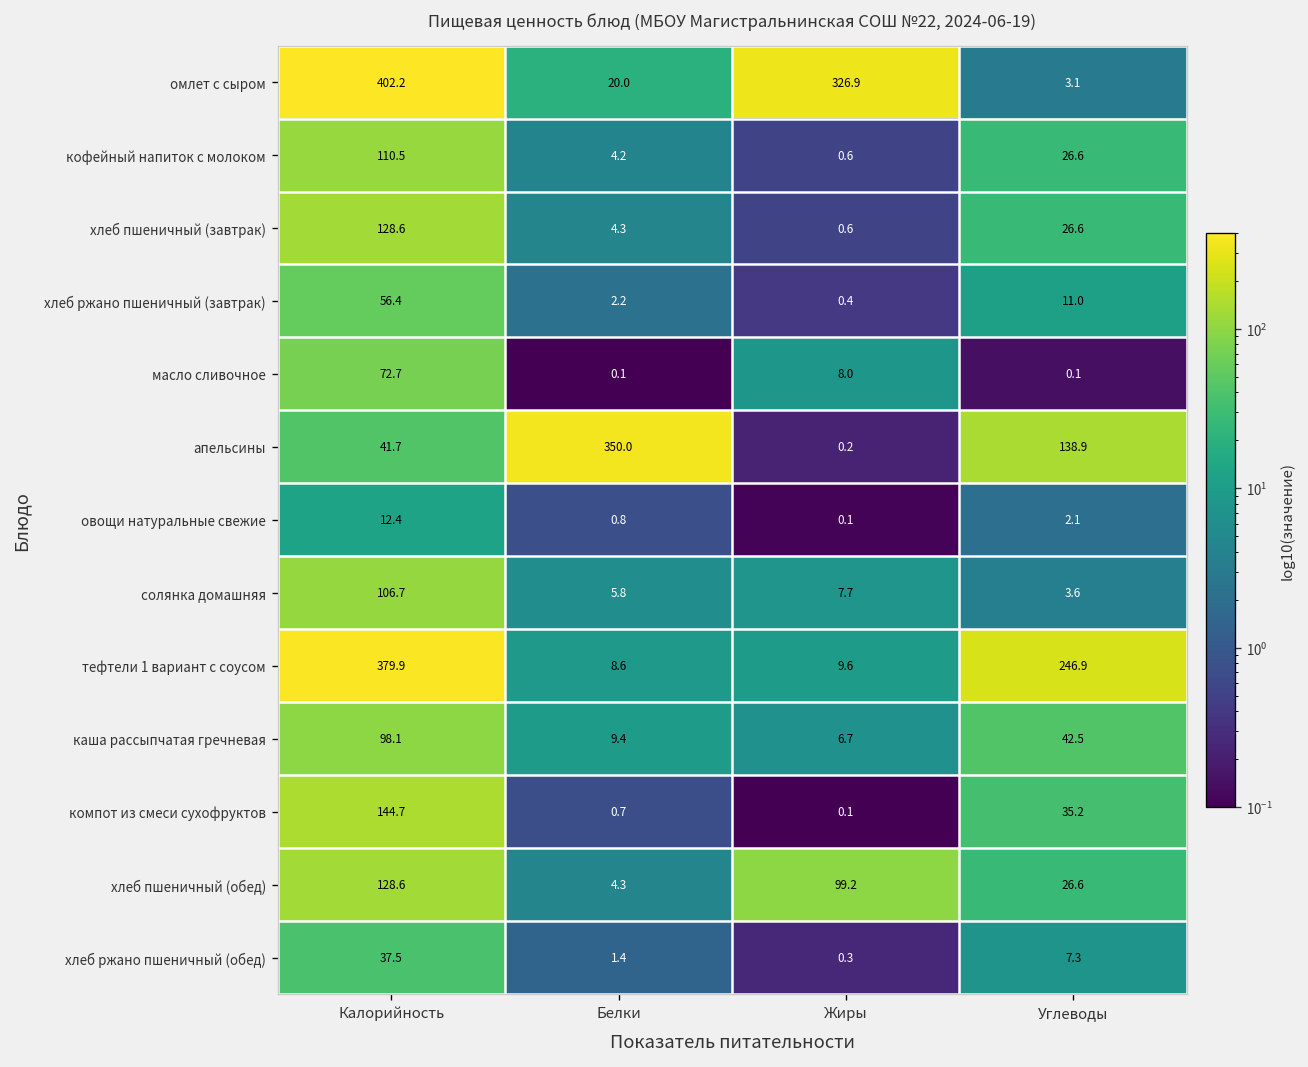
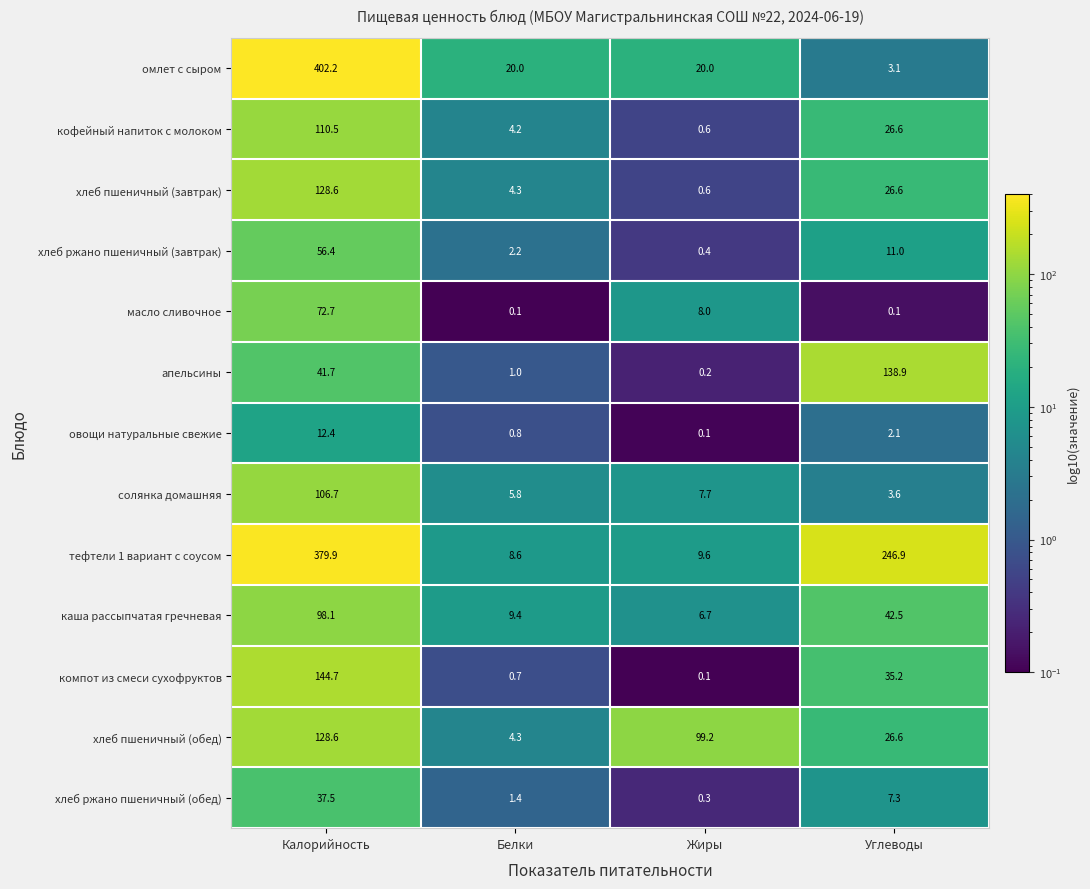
  {
    "омлет с сыром": {
      "Калорийность": 402.2,
      "Белки": 20.0,
-     "Жиры": 326.9,
+     "Жиры": 20.0,
      "Углеводы": 3.1
    },
    "кофейный напиток с молоком": {
      "Калорийность": 110.5,
      "Белки": 4.2,
      "Жиры": 0.6,
      "Углеводы": 26.6
    },
    "хлеб пшеничный (завтрак)": {
      "Калорийность": 128.6,
      "Белки": 4.3,
      "Жиры": 0.6,
      "Углеводы": 26.6
    },
    "хлеб ржано пшеничный (завтрак)": {
      "Калорийность": 56.4,
      "Белки": 2.2,
      "Жиры": 0.4,
      "Углеводы": 11.0
    },
    "масло сливочное": {
      "Калорийность": 72.7,
      "Белки": 0.1,
      "Жиры": 8.0,
      "Углеводы": 0.1
    },
    "апельсины": {
      "Калорийность": 41.7,
-     "Белки": 350.0,
+     "Белки": 1.0,
      "Жиры": 0.2,
      "Углеводы": 138.9
    },
    "овощи натуральные свежие": {
      "Калорийность": 12.4,
      "Белки": 0.8,
      "Жиры": 0.1,
      "Углеводы": 2.1
    },
    "солянка домашняя": {
      "Калорийность": 106.7,
      "Белки": 5.8,
      "Жиры": 7.7,
      "Углеводы": 3.6
    },
    "тефтели 1 вариант с соусом": {
      "Калорийность": 379.9,
      "Белки": 8.6,
      "Жиры": 9.6,
      "Углеводы": 246.9
    },
    "каша рассыпчатая гречневая": {
      "Калорийность": 98.1,
      "Белки": 9.4,
      "Жиры": 6.7,
      "Углеводы": 42.5
    },
    "компот из смеси сухофруктов": {
      "Калорийность": 144.7,
      "Белки": 0.7,
      "Жиры": 0.1,
      "Углеводы": 35.2
    },
    "хлеб пшеничный (обед)": {
      "Калорийность": 128.6,
      "Белки": 4.3,
      "Жиры": 99.2,
      "Углеводы": 26.6
    },
    "хлеб ржано пшеничный (обед)": {
      "Калорийность": 37.5,
      "Белки": 1.4,
      "Жиры": 0.3,
      "Углеводы": 7.3
    }
  }
